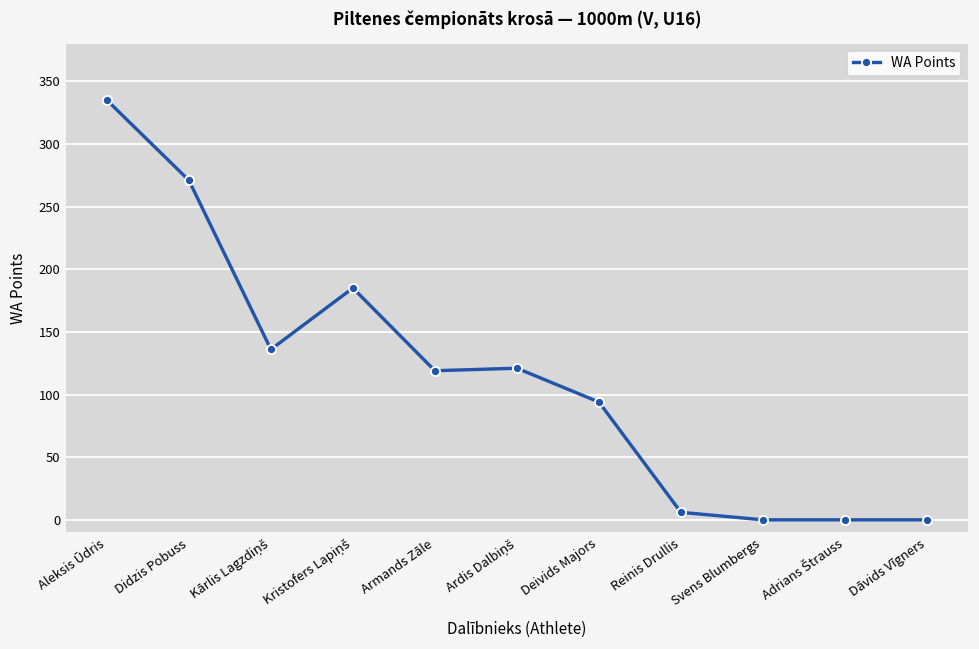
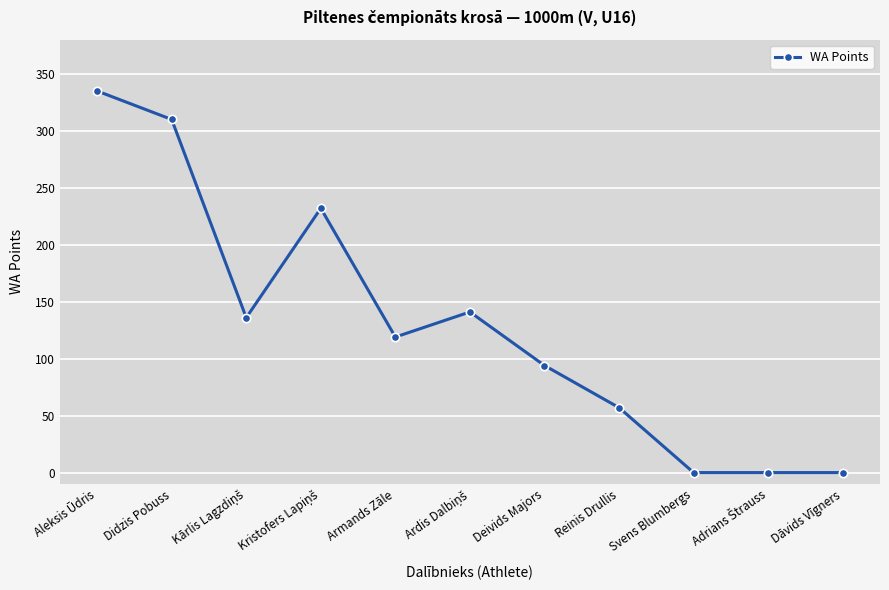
  {
    "Aleksis Ūdris": 335,
-   "Didzis Pobuss": 271,
+   "Didzis Pobuss": 310,
    "Kārlis Lagzdiņš": 136,
-   "Kristofers Lapiņš": 185,
+   "Kristofers Lapiņš": 232,
    "Armands Zāle": 119,
-   "Ardis Dalbiņš": 121,
+   "Ardis Dalbiņš": 141,
    "Deivids Majors": 94,
-   "Reinis Drullis": 6,
+   "Reinis Drullis": 57,
    "Svens Blumbergs": 0,
    "Adrians Štrauss": 0,
    "Dāvids Vīgners": 0
  }
